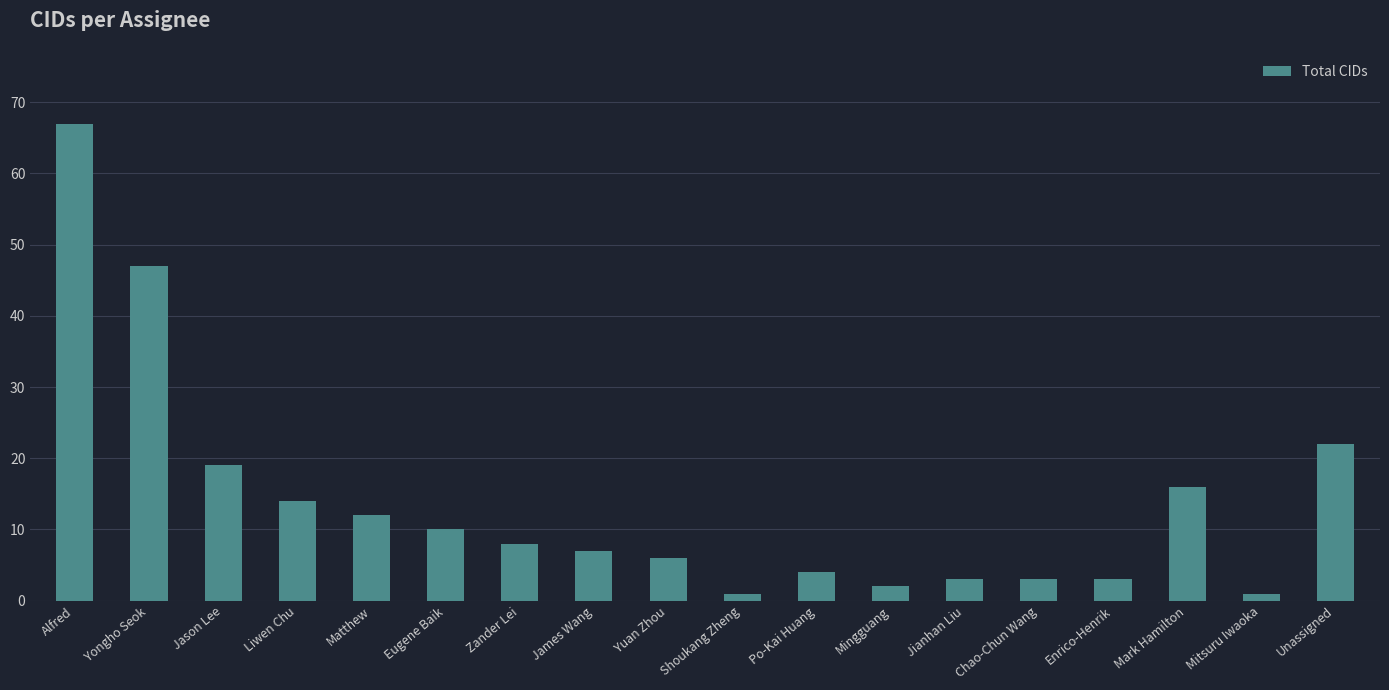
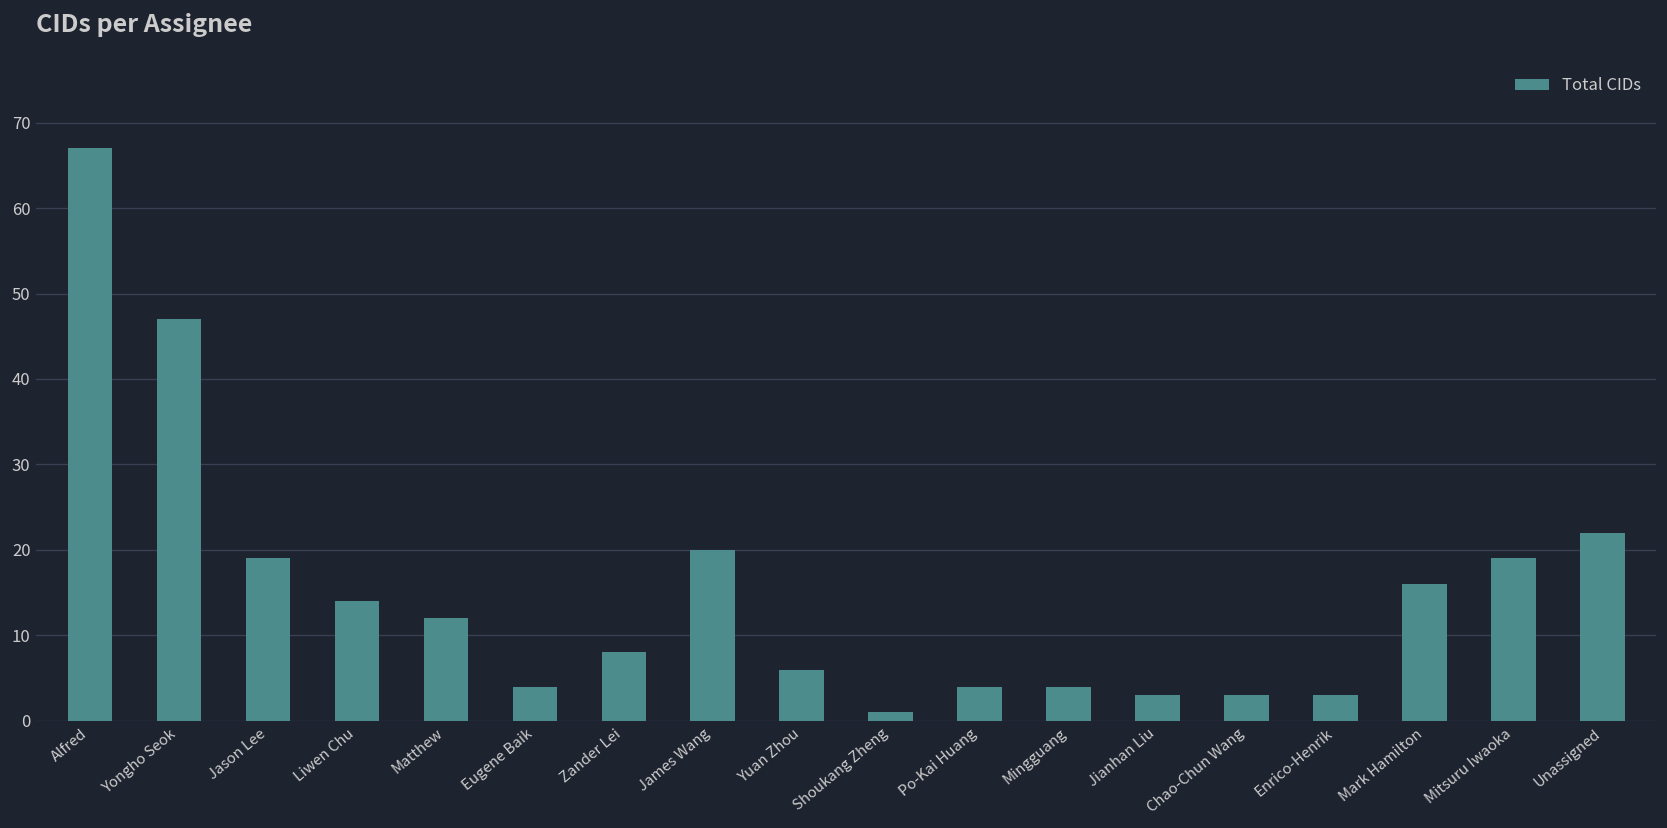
  {
    "Alfred": 67,
    "Yongho Seok": 47,
    "Jason Lee": 19,
    "Liwen Chu": 14,
    "Matthew": 12,
-   "Eugene Baik": 10,
+   "Eugene Baik": 4,
    "Zander Lei": 8,
-   "James Wang": 7,
+   "James Wang": 20,
    "Yuan Zhou": 6,
    "Shoukang Zheng": 1,
    "Po-Kai Huang": 4,
-   "Mingguang": 2,
+   "Mingguang": 4,
    "Jianhan Liu": 3,
    "Chao-Chun Wang": 3,
    "Enrico-Henrik": 3,
    "Mark Hamilton": 16,
-   "Mitsuru Iwaoka": 1,
+   "Mitsuru Iwaoka": 19,
    "Unassigned": 22
  }
